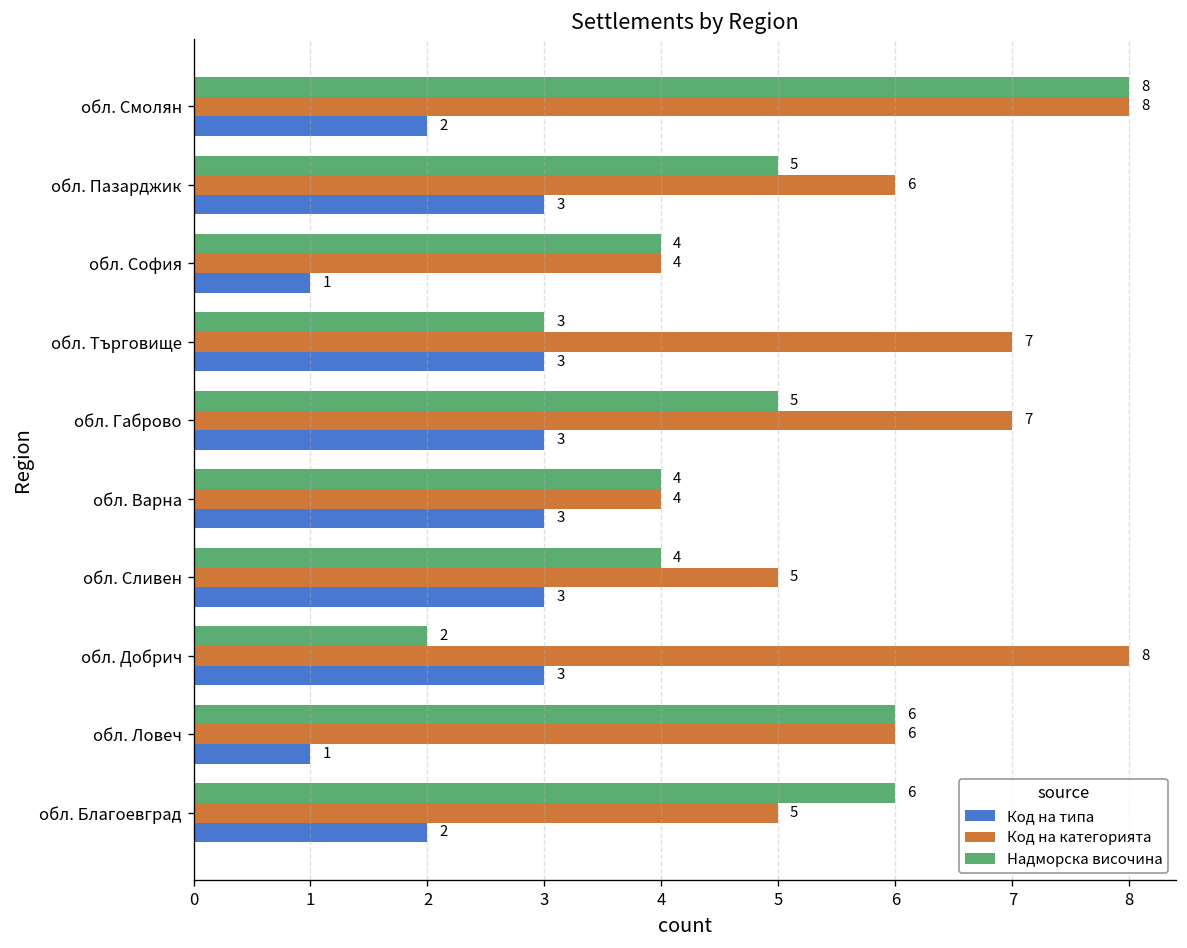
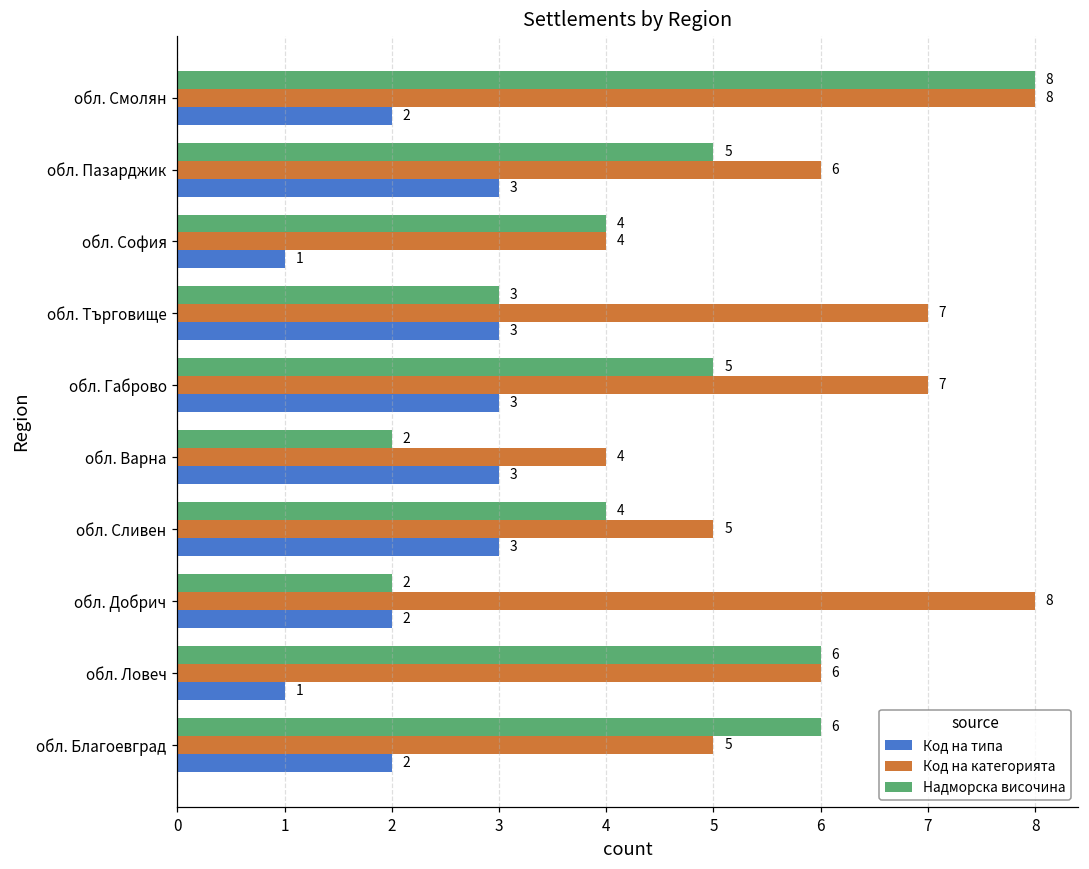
  {
    "Код на типа": {
      "обл. Смолян": 2,
      "обл. Пазарджик": 3,
      "обл. София": 1,
      "обл. Търговище": 3,
      "обл. Габрово": 3,
      "обл. Варна": 3,
      "обл. Сливен": 3,
-     "обл. Добрич": 3,
+     "обл. Добрич": 2,
      "обл. Ловеч": 1,
      "обл. Благоевград": 2
    },
    "Код на категорията": {
      "обл. Смолян": 8,
      "обл. Пазарджик": 6,
      "обл. София": 4,
      "обл. Търговище": 7,
      "обл. Габрово": 7,
      "обл. Варна": 4,
      "обл. Сливен": 5,
      "обл. Добрич": 8,
      "обл. Ловеч": 6,
      "обл. Благоевград": 5
    },
    "Надморска височина": {
      "обл. Смолян": 8,
      "обл. Пазарджик": 5,
      "обл. София": 4,
      "обл. Търговище": 3,
      "обл. Габрово": 5,
-     "обл. Варна": 4,
+     "обл. Варна": 2,
      "обл. Сливен": 4,
      "обл. Добрич": 2,
      "обл. Ловеч": 6,
      "обл. Благоевград": 6
    }
  }
